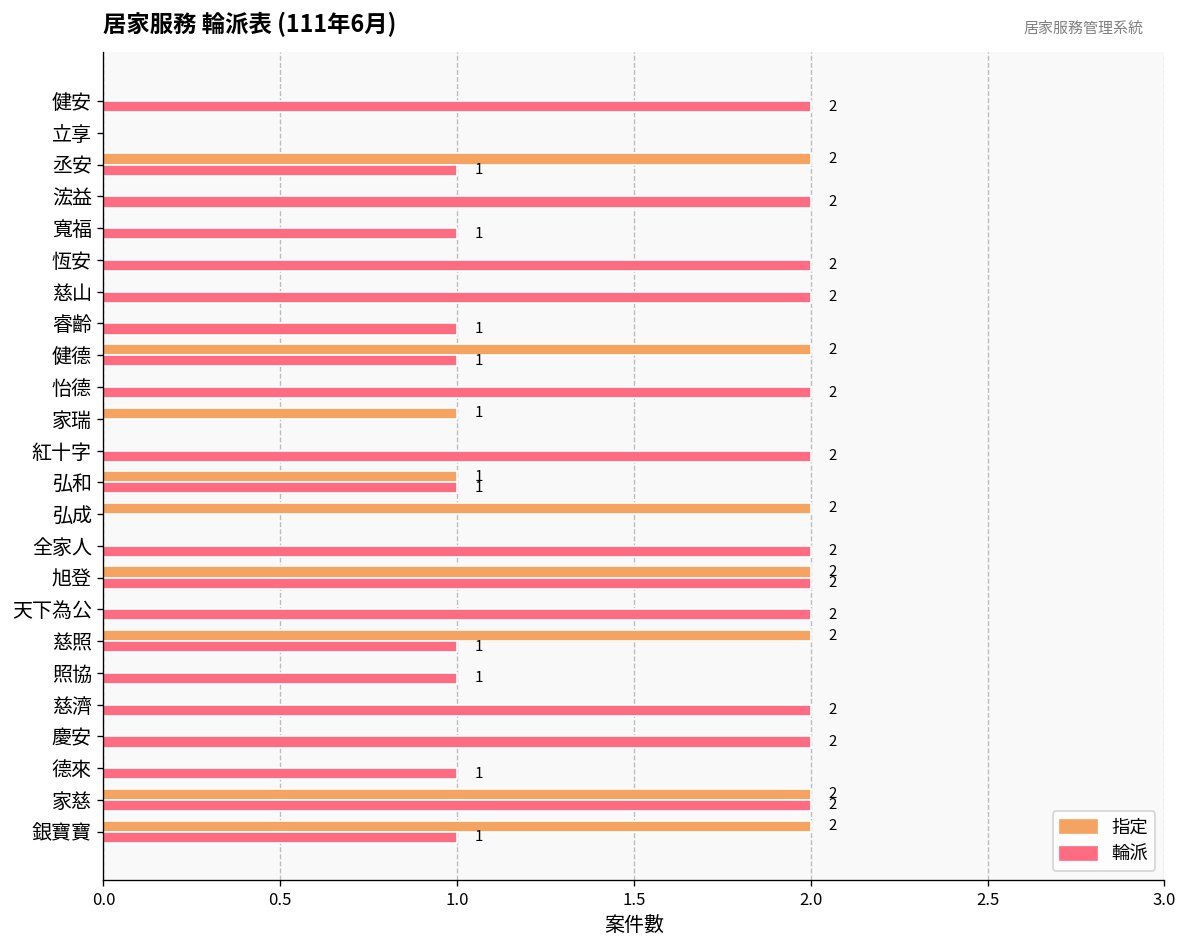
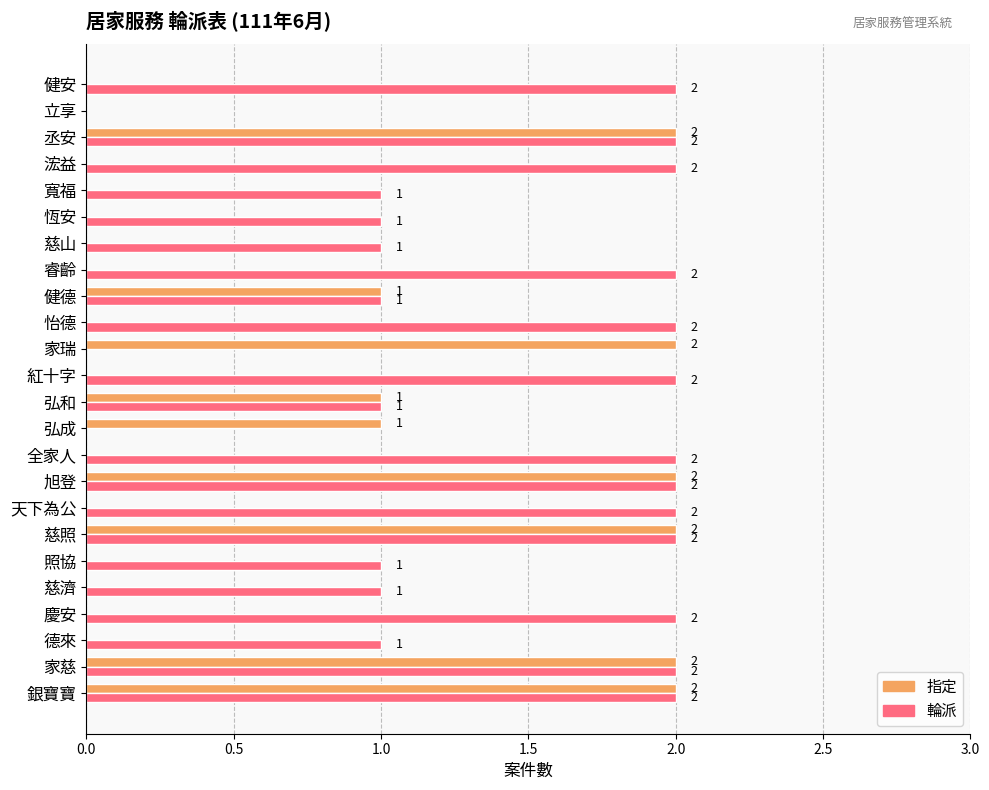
  {
    "指定": {
      "丞安": 2,
-     "健德": 2,
-     "家瑞": 1,
-     "弘成": 2,
+     "健德": 1,
+     "家瑞": 2,
+     "弘成": 1,
      "慈照": 2,
      "銀寶寶": 2
    },
    "輪派": {
      "健安": 2,
-     "丞安": 1,
+     "丞安": 2,
      "浤益": 2,
      "寬福": 1,
-     "恆安": 2,
-     "慈山": 2,
-     "睿齡": 1,
+     "恆安": 1,
+     "慈山": 1,
+     "睿齡": 2,
      "健德": 1,
      "怡德": 2,
      "紅十字": 2,
      "全家人": 2,
      "天下為公": 2,
-     "慈照": 1,
+     "慈照": 2,
      "照協": 1,
-     "慈濟": 2,
+     "慈濟": 1,
      "慶安": 2,
      "德來": 1,
-     "銀寶寶": 1
+     "銀寶寶": 2
    }
  }
